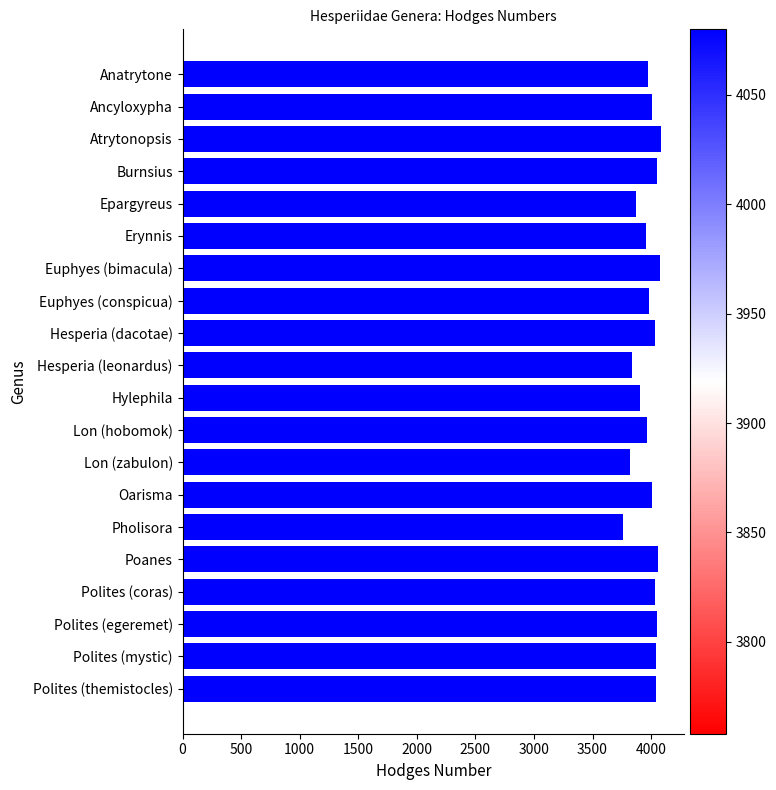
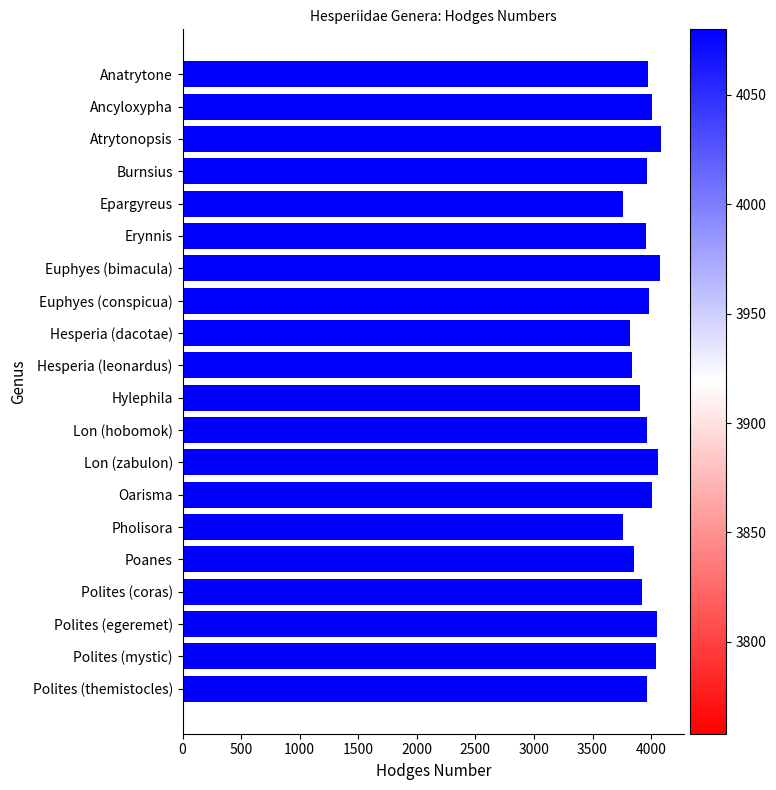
  {
    "Anatrytone": 3970,
    "Ancyloxypha": 4000,
    "Atrytonopsis": 4080,
-   "Burnsius": 4050,
-   "Epargyreus": 3870,
+   "Burnsius": 3970,
+   "Epargyreus": 3760,
    "Erynnis": 3950,
    "Euphyes (bimacula)": 4080,
    "Euphyes (conspicua)": 3980,
-   "Hesperia (dacotae)": 4030,
+   "Hesperia (dacotae)": 3820,
    "Hesperia (leonardus)": 3840,
    "Hylephila": 3910,
    "Lon (hobomok)": 3960,
-   "Lon (zabulon)": 3820,
+   "Lon (zabulon)": 4060,
    "Oarisma": 4010,
    "Pholisora": 3760,
-   "Poanes": 4060,
-   "Polites (coras)": 4040,
+   "Poanes": 3860,
+   "Polites (coras)": 3920,
    "Polites (egeremet)": 4050,
    "Polites (mystic)": 4040,
-   "Polites (themistocles)": 4040
+   "Polites (themistocles)": 3960
  }
